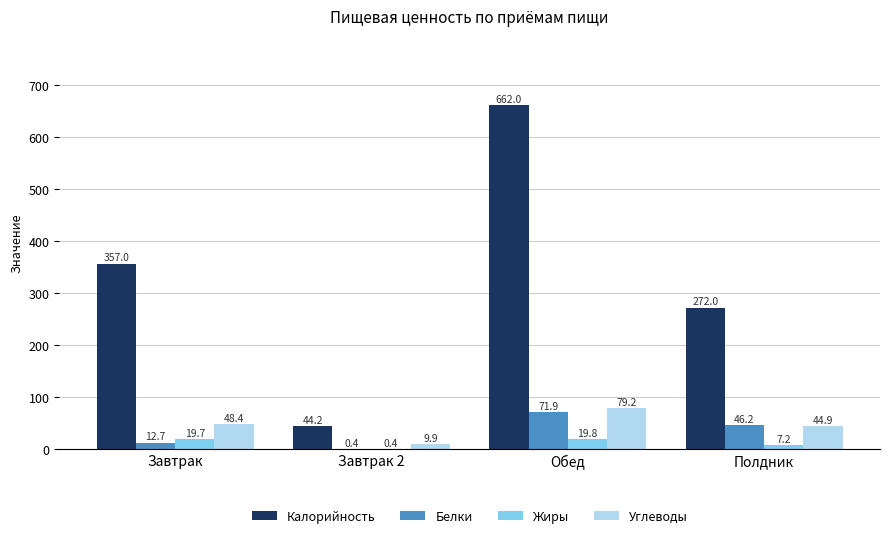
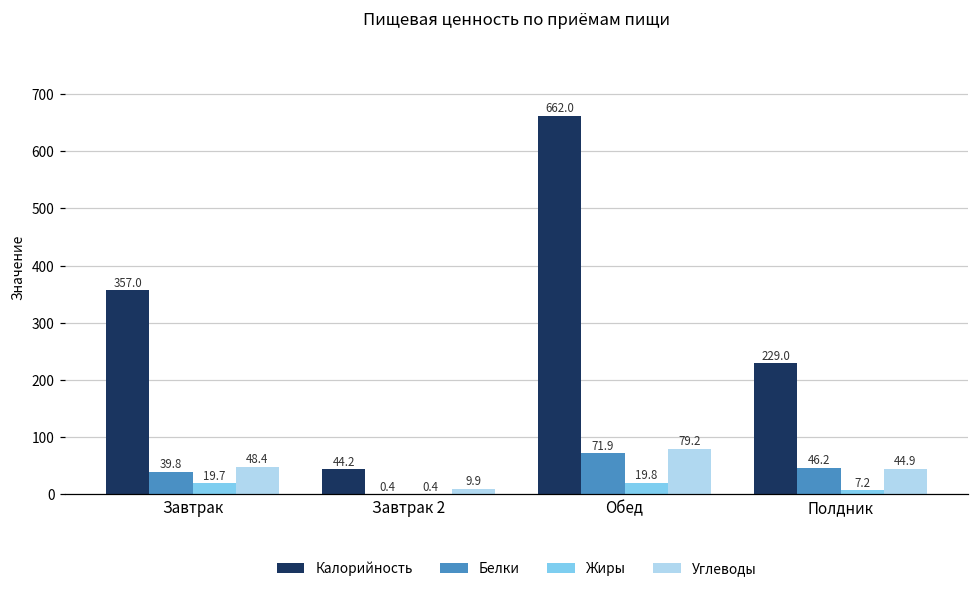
  {
    "Калорийность": {
      "Завтрак": 357.0,
      "Завтрак 2": 44.2,
      "Обед": 662.0,
-     "Полдник": 272.0
+     "Полдник": 229.0
    },
    "Белки": {
-     "Завтрак": 12.7,
+     "Завтрак": 39.8,
      "Завтрак 2": 0.4,
      "Обед": 71.9,
      "Полдник": 46.2
    }
  }
